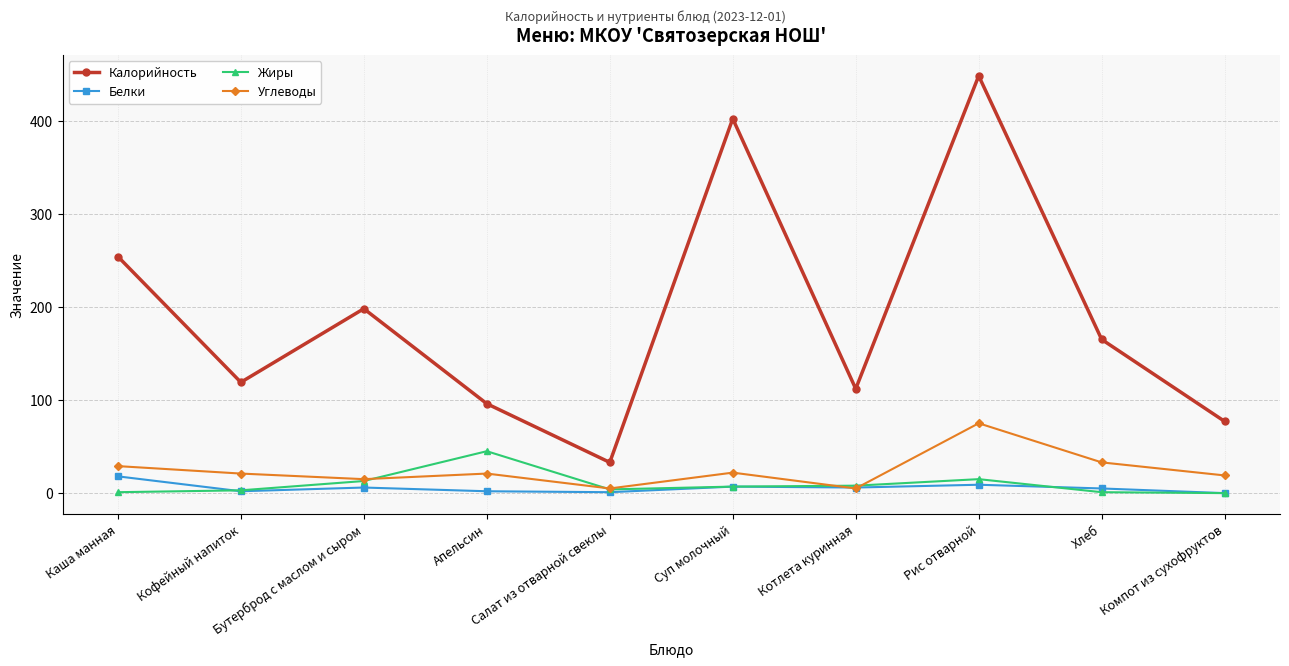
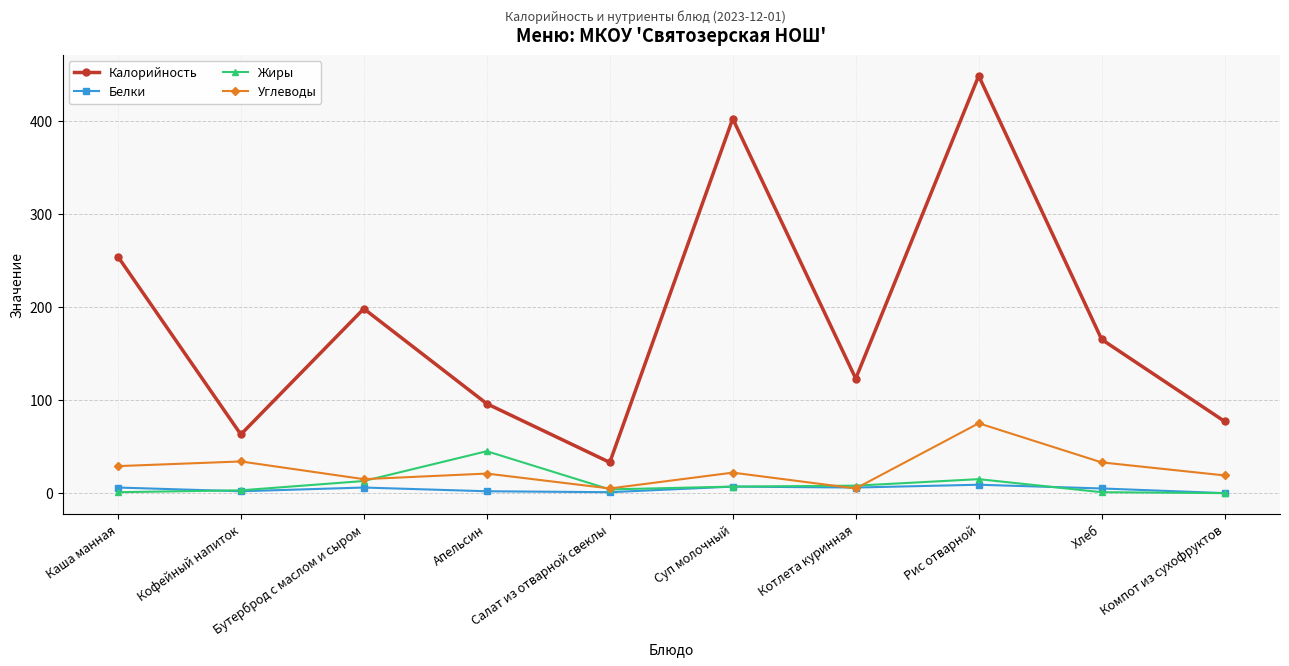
  {
    "Калорийность": {
      "Каша манная": 250,
-     "Кофейный напиток": 120,
+     "Кофейный напиток": 60,
      "Бутерброд с маслом и сыром": 200,
      "Апельсин": 100,
      "Салат из отварной свеклы": 30,
      "Суп молочный": 400,
-     "Котлета куринная": 110,
+     "Котлета куринная": 120,
      "Рис отварной": 450,
      "Хлеб": 170,
      "Компот из сухофруктов": 80
    },
    "Белки": {
-     "Каша манная": 20,
+     "Каша манная": 10,
      "Бутерброд с маслом и сыром": 10,
      "Апельсин": 0,
      "Салат из отварной свеклы": 0,
      "Рис отварной": 10,
      "Хлеб": 10
    },
    "Жиры": {
      "Каша манная": 0,
      "Апельсин": 50,
      "Рис отварной": 20,
      "Хлеб": 0
    },
    "Углеводы": {
      "Каша манная": 30,
-     "Кофейный напиток": 20,
+     "Кофейный напиток": 30,
      "Апельсин": 20,
      "Суп молочный": 20,
      "Рис отварной": 80,
      "Хлеб": 30,
      "Компот из сухофруктов": 20
    }
  }
